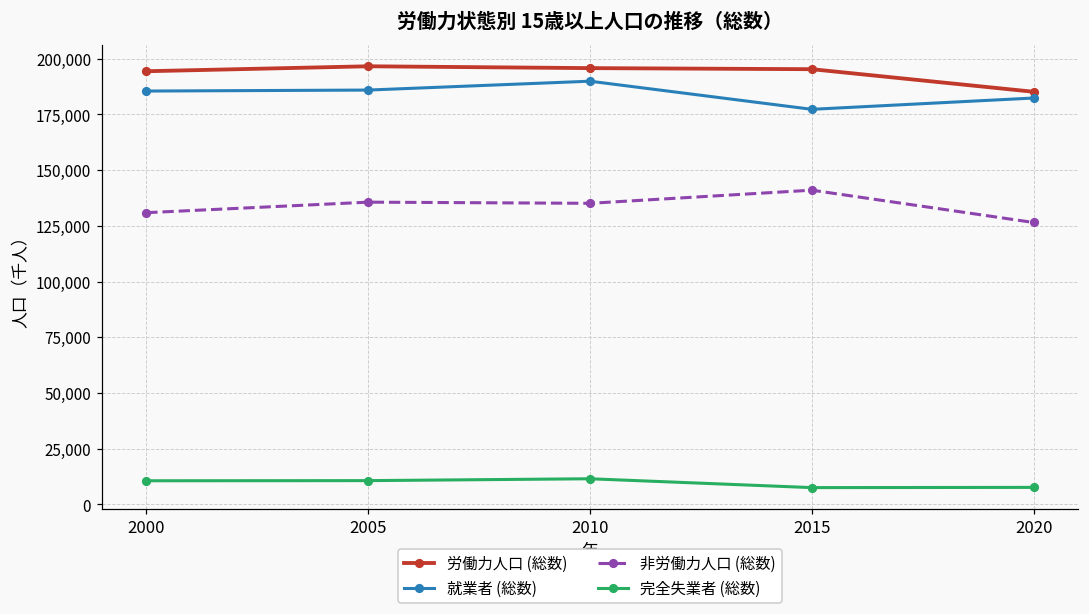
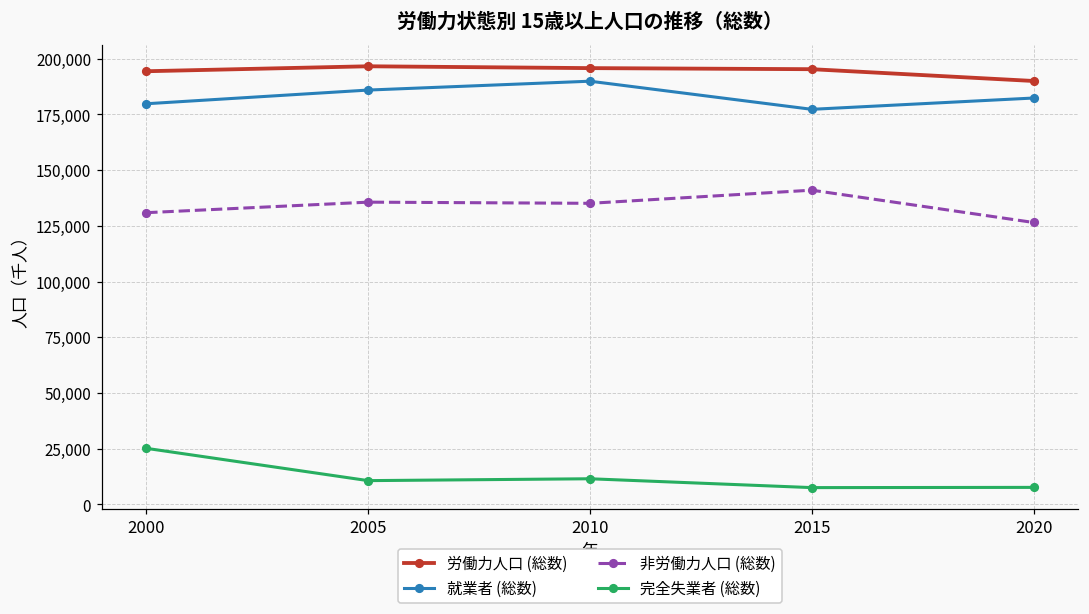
  {
    "労働力人口 (総数)": {
      "2000": "194,000",
      "2005": "197,000",
      "2010": "196,000",
      "2015": "195,000",
-     "2020": "185,000"
+     "2020": "190,000"
    },
    "就業者 (総数)": {
-     "2000": "185,000",
+     "2000": "180,000",
      "2005": "186,000",
      "2010": "190,000",
      "2015": "177,000",
      "2020": "182,000"
    },
    "非労働力人口 (総数)": {
      "2000": "131,000",
      "2005": "136,000",
      "2010": "135,000",
      "2015": "141,000",
      "2020": "127,000"
    },
    "完全失業者 (総数)": {
-     "2000": "11,000",
+     "2000": "25,000",
      "2005": "11,000",
      "2010": "12,000",
      "2015": "8,000",
      "2020": "8,000"
    }
  }
